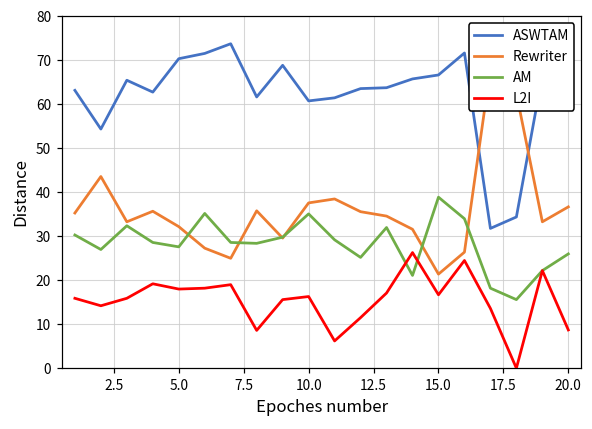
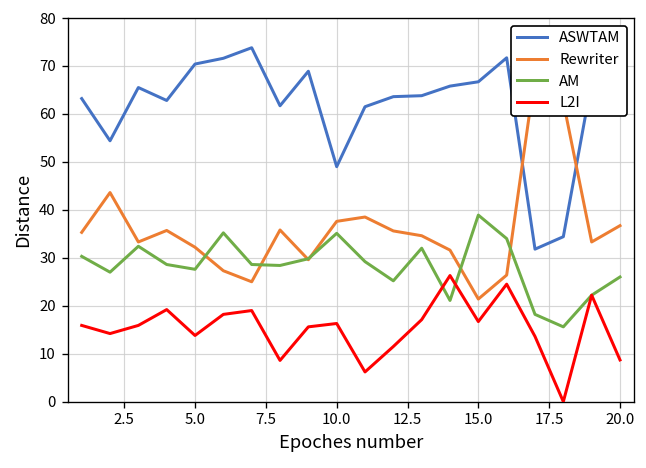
  {
    "ASWTAM": {
      "5.0": 70,
-     "10.0": 61,
+     "10.0": 49,
      "15.0": 67
    },
    "Rewriter": {
      "5.0": 32,
      "10.0": 38,
      "15.0": 21,
      "20.0": 37
    },
    "AM": {
      "5.0": 28,
      "10.0": 35,
      "15.0": 39,
      "20.0": 26
    },
    "L2I": {
-     "5.0": 18,
+     "5.0": 14,
      "10.0": 16,
      "15.0": 17,
      "20.0": 9
    }
  }
